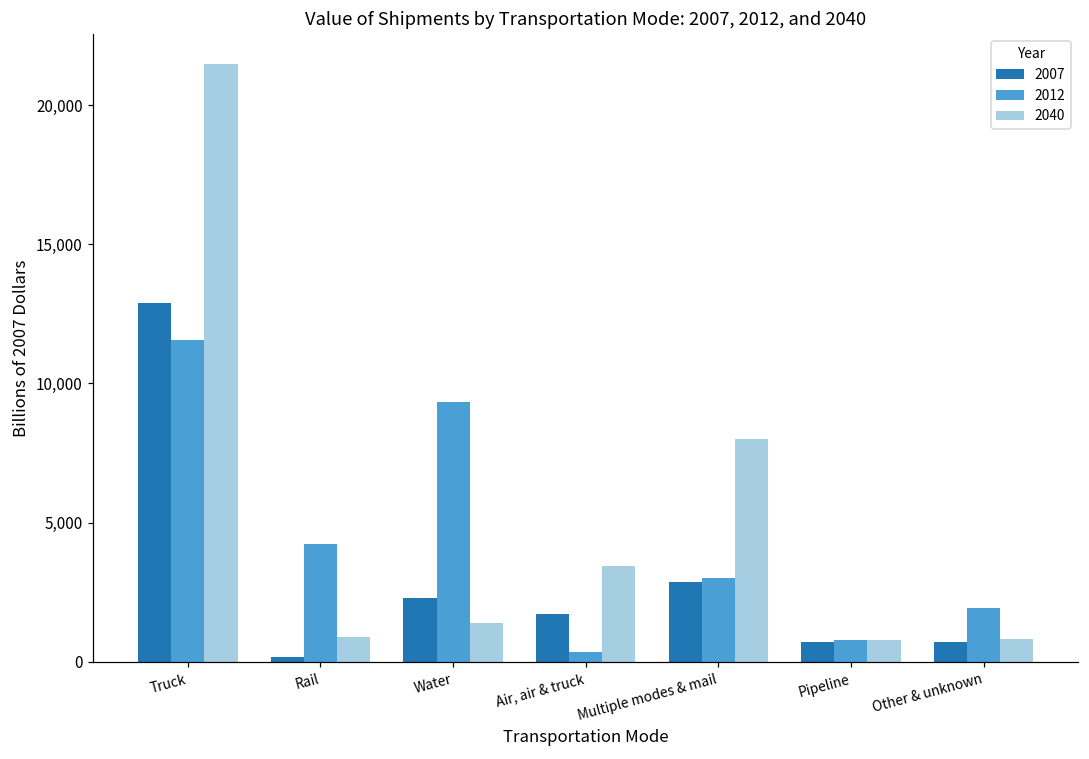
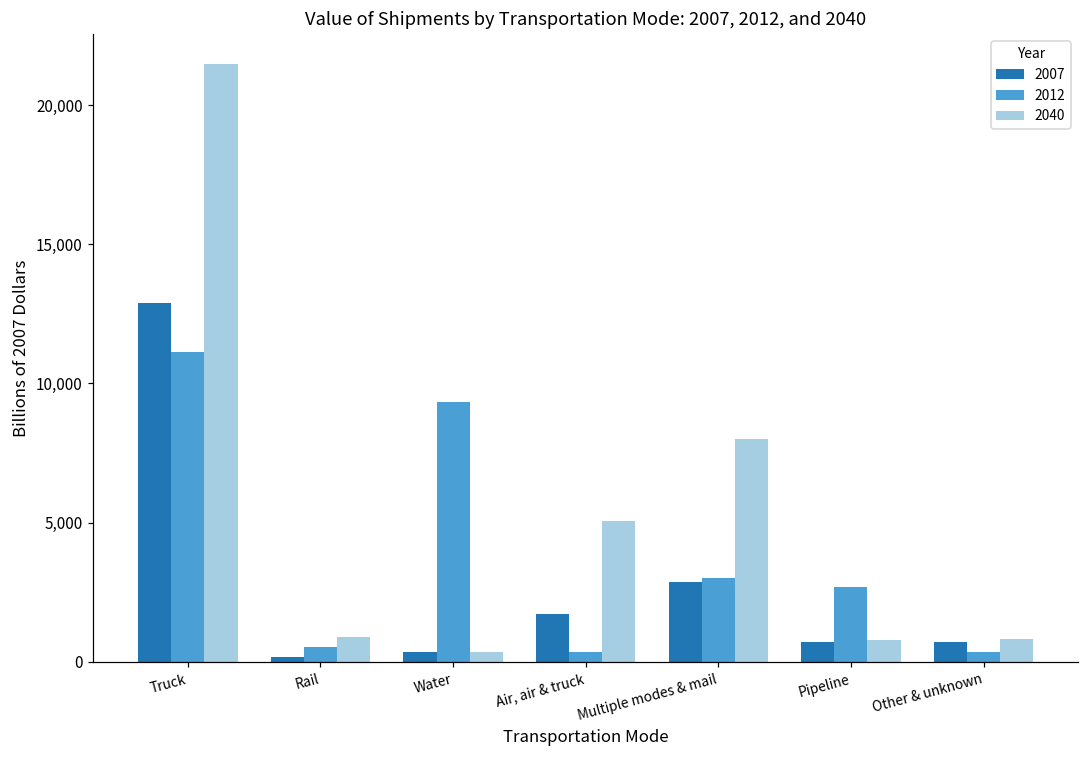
  {
    "2007": {
      "Truck": "12,900",
      "Rail": "200",
-     "Water": "2,300",
+     "Water": "300",
      "Air, air & truck": "1,700",
      "Multiple modes & mail": "2,900",
      "Pipeline": "700",
      "Other & unknown": "700"
    },
    "2012": {
-     "Truck": "11,600",
-     "Rail": "4,200",
+     "Truck": "11,100",
+     "Rail": "600",
      "Water": "9,300",
      "Air, air & truck": "400",
      "Multiple modes & mail": "3,000",
-     "Pipeline": "800",
-     "Other & unknown": "1,900"
+     "Pipeline": "2,700",
+     "Other & unknown": "400"
    },
    "2040": {
      "Truck": "21,500",
      "Rail": "900",
-     "Water": "1,400",
-     "Air, air & truck": "3,500",
+     "Water": "300",
+     "Air, air & truck": "5,000",
      "Multiple modes & mail": "8,000",
      "Pipeline": "800",
      "Other & unknown": "800"
    }
  }
